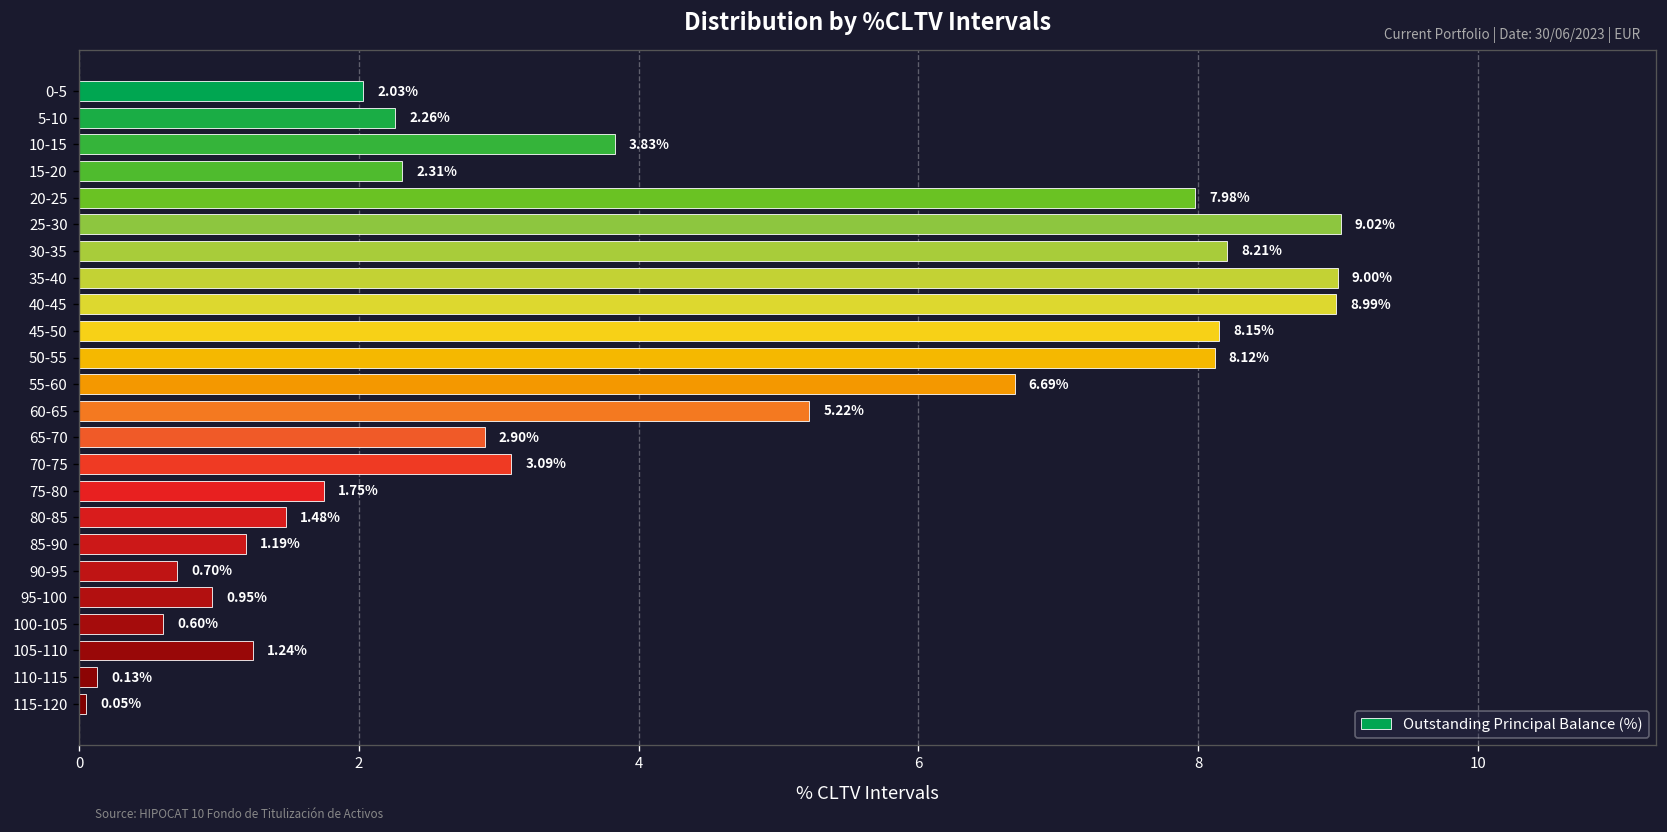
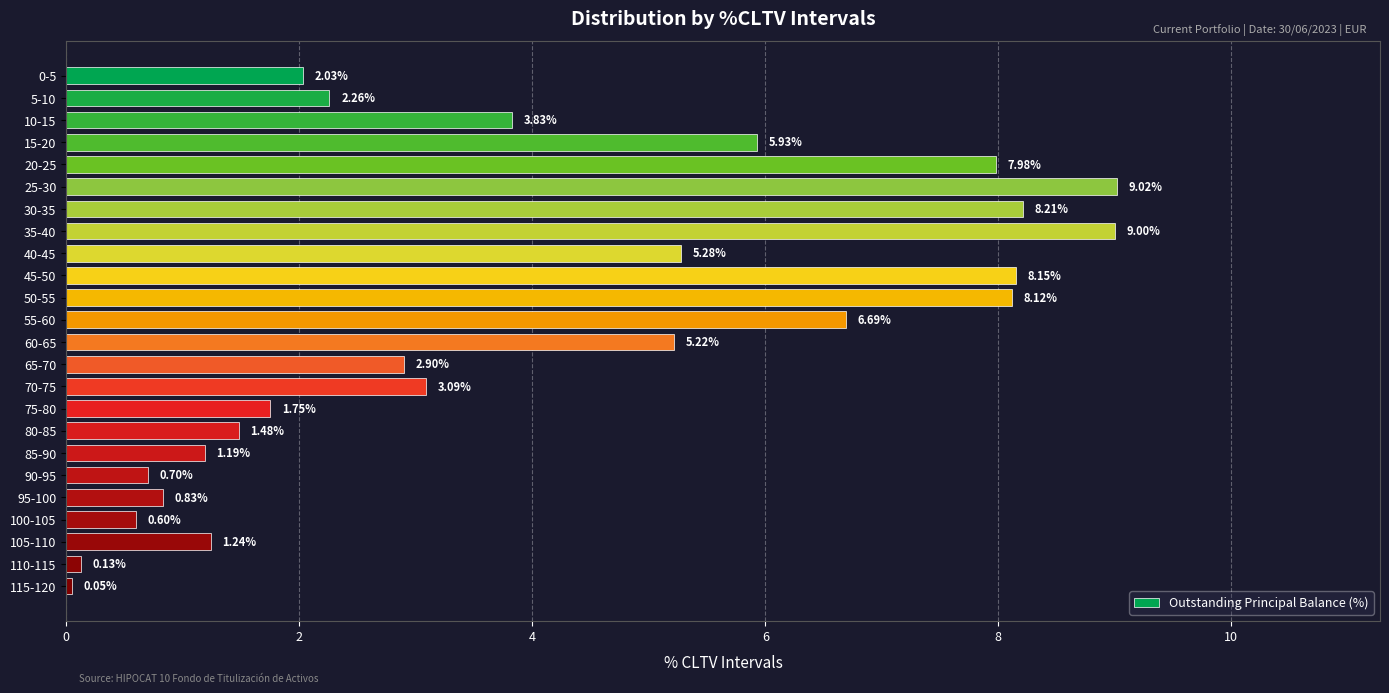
  {
    "0-5": "2.03%",
    "5-10": "2.26%",
    "10-15": "3.83%",
-   "15-20": "2.31%",
+   "15-20": "5.93%",
    "20-25": "7.98%",
    "25-30": "9.02%",
    "30-35": "8.21%",
    "35-40": "9.00%",
-   "40-45": "8.99%",
+   "40-45": "5.28%",
    "45-50": "8.15%",
    "50-55": "8.12%",
    "55-60": "6.69%",
    "60-65": "5.22%",
    "65-70": "2.90%",
    "70-75": "3.09%",
    "75-80": "1.75%",
    "80-85": "1.48%",
    "85-90": "1.19%",
    "90-95": "0.70%",
-   "95-100": "0.95%",
+   "95-100": "0.83%",
    "100-105": "0.60%",
    "105-110": "1.24%",
    "110-115": "0.13%",
    "115-120": "0.05%"
  }
